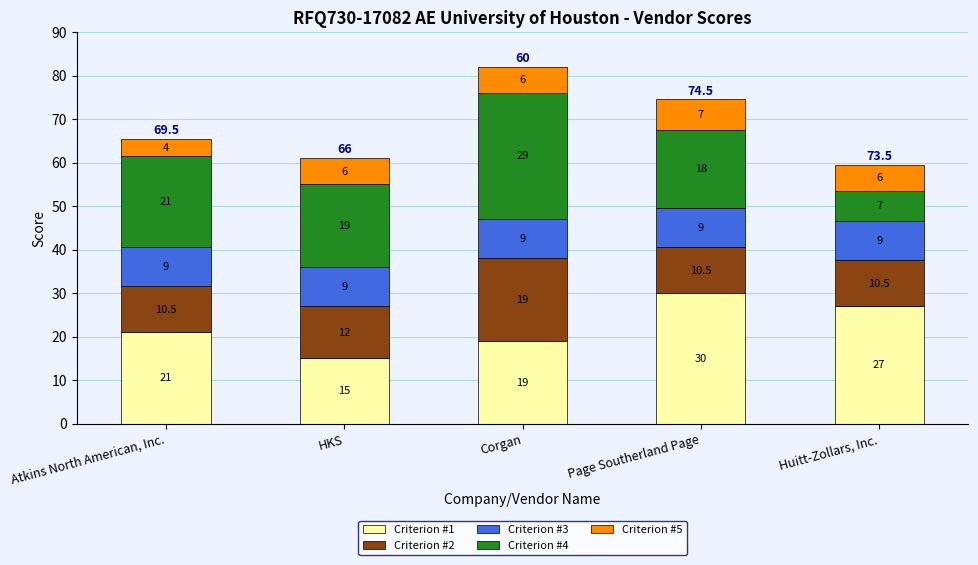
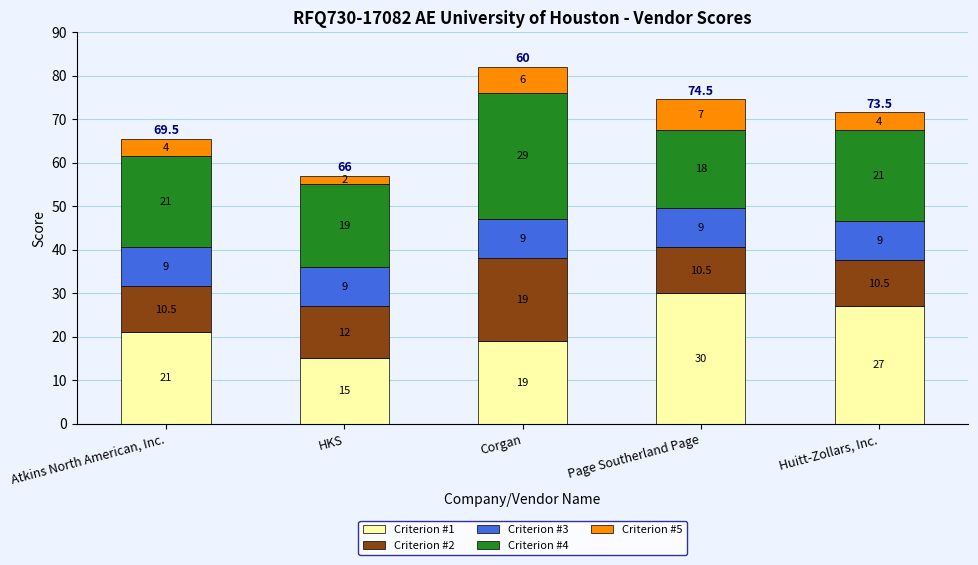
  {
    "Criterion #1": {
      "Atkins North American, Inc.": 21,
      "HKS": 15,
      "Corgan": 19,
      "Page Southerland Page": 30,
      "Huitt-Zollars, Inc.": 27
    },
    "Criterion #2": {
      "Atkins North American, Inc.": 10.5,
      "HKS": 12,
      "Corgan": 19,
      "Page Southerland Page": 10.5,
      "Huitt-Zollars, Inc.": 10.5
    },
    "Criterion #3": {
      "Atkins North American, Inc.": 9,
      "HKS": 9,
      "Corgan": 9,
      "Page Southerland Page": 9,
      "Huitt-Zollars, Inc.": 9
    },
    "Criterion #4": {
      "Atkins North American, Inc.": 21,
      "HKS": 19,
      "Corgan": 29,
      "Page Southerland Page": 18,
-     "Huitt-Zollars, Inc.": 7
+     "Huitt-Zollars, Inc.": 21
    },
    "Criterion #5": {
      "Atkins North American, Inc.": 4,
-     "HKS": 6,
+     "HKS": 2,
      "Corgan": 6,
      "Page Southerland Page": 7,
-     "Huitt-Zollars, Inc.": 6
+     "Huitt-Zollars, Inc.": 4
    }
  }
